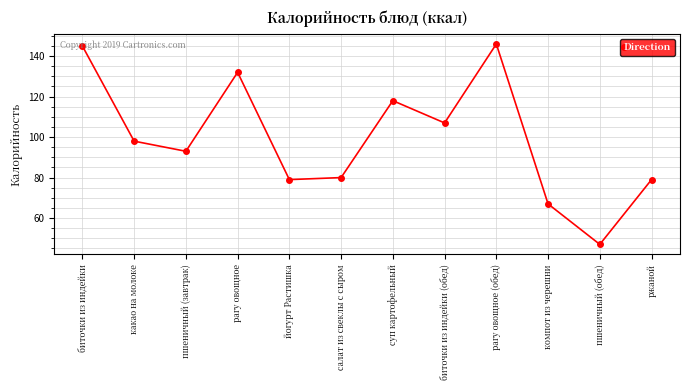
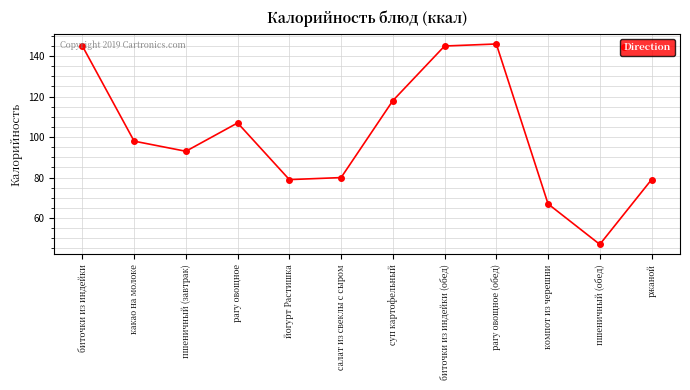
  {
    "какао на молоке": 98,
    "пшеничный (завтрак)": 93,
-   "рагу овощное": 132,
+   "рагу овощное": 107,
    "йогурт Растишка": 79,
    "салат из свеклы с сыром": 80,
    "суп картофельный": 118,
-   "биточки из индейки (обед)": 107,
+   "биточки из индейки (обед)": 145,
    "рагу овощное (обед)": 146,
    "компот из черешни": 67,
    "пшеничный (обед)": 47,
    "ржаной": 79
  }
